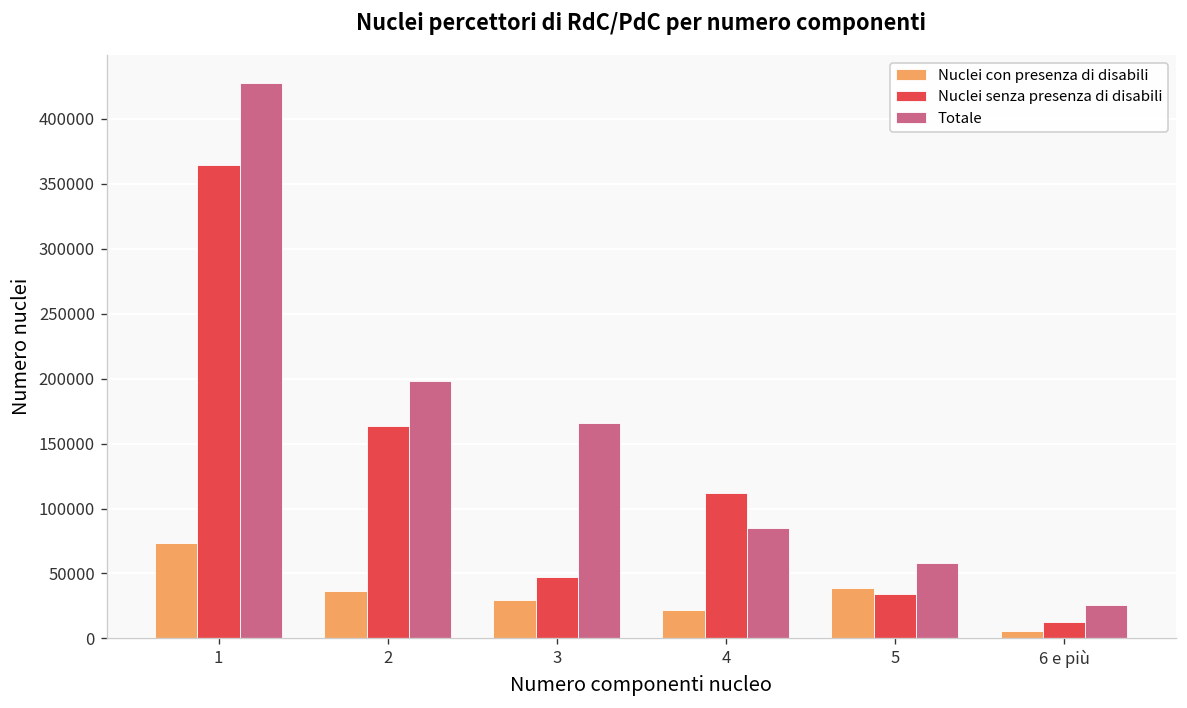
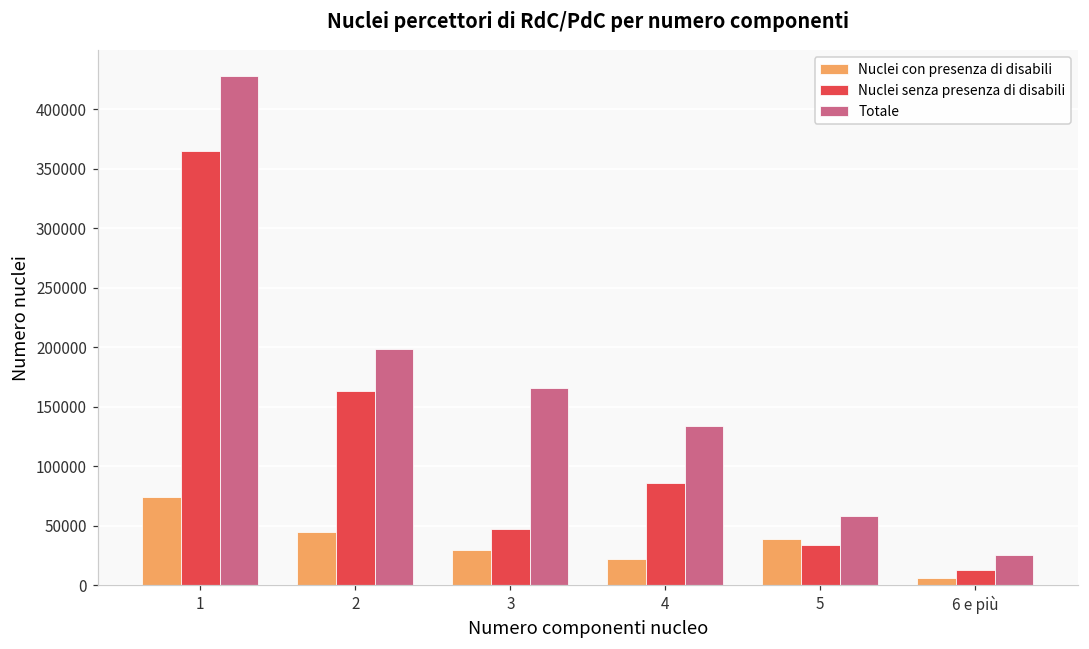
  {
    "Nuclei con presenza di disabili": {
      "1": 74000,
-     "2": 36000,
+     "2": 44000,
      "3": 30000,
      "4": 22000,
      "5": 39000,
      "6 e più": 6000
    },
    "Nuclei senza presenza di disabili": {
      "1": 365000,
      "2": 163000,
      "3": 48000,
-     "4": 112000,
+     "4": 86000,
      "5": 34000,
      "6 e più": 13000
    },
    "Totale": {
      "1": 428000,
      "2": 198000,
      "3": 166000,
-     "4": 85000,
+     "4": 134000,
      "5": 58000,
      "6 e più": 26000
    }
  }
